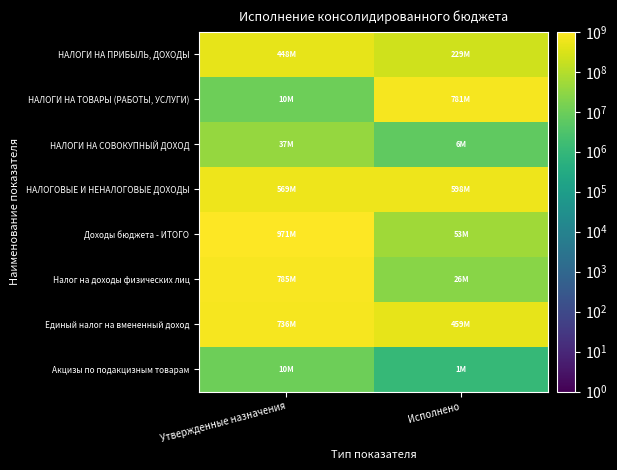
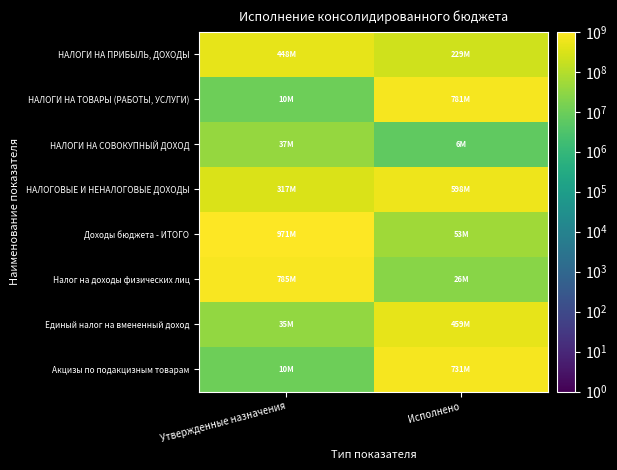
  {
    "НАЛОГИ НА ПРИБЫЛЬ, ДОХОДЫ": {
      "Утвержденные назначения": "448M",
      "Исполнено": "229M"
    },
    "НАЛОГИ НА ТОВАРЫ (РАБОТЫ, УСЛУГИ)": {
      "Утвержденные назначения": "10M",
      "Исполнено": "781M"
    },
    "НАЛОГИ НА СОВОКУПНЫЙ ДОХОД": {
      "Утвержденные назначения": "37M",
      "Исполнено": "6M"
    },
    "НАЛОГОВЫЕ И НЕНАЛОГОВЫЕ ДОХОДЫ": {
-     "Утвержденные назначения": "569M",
+     "Утвержденные назначения": "317M",
      "Исполнено": "598M"
    },
    "Доходы бюджета - ИТОГО": {
      "Утвержденные назначения": "971M",
      "Исполнено": "53M"
    },
    "Налог на доходы физических лиц": {
      "Утвержденные назначения": "785M",
      "Исполнено": "26M"
    },
    "Единый налог на вмененный доход": {
-     "Утвержденные назначения": "736M",
+     "Утвержденные назначения": "35M",
      "Исполнено": "459M"
    },
    "Акцизы по подакцизным товарам": {
      "Утвержденные назначения": "10M",
-     "Исполнено": "1M"
+     "Исполнено": "731M"
    }
  }
